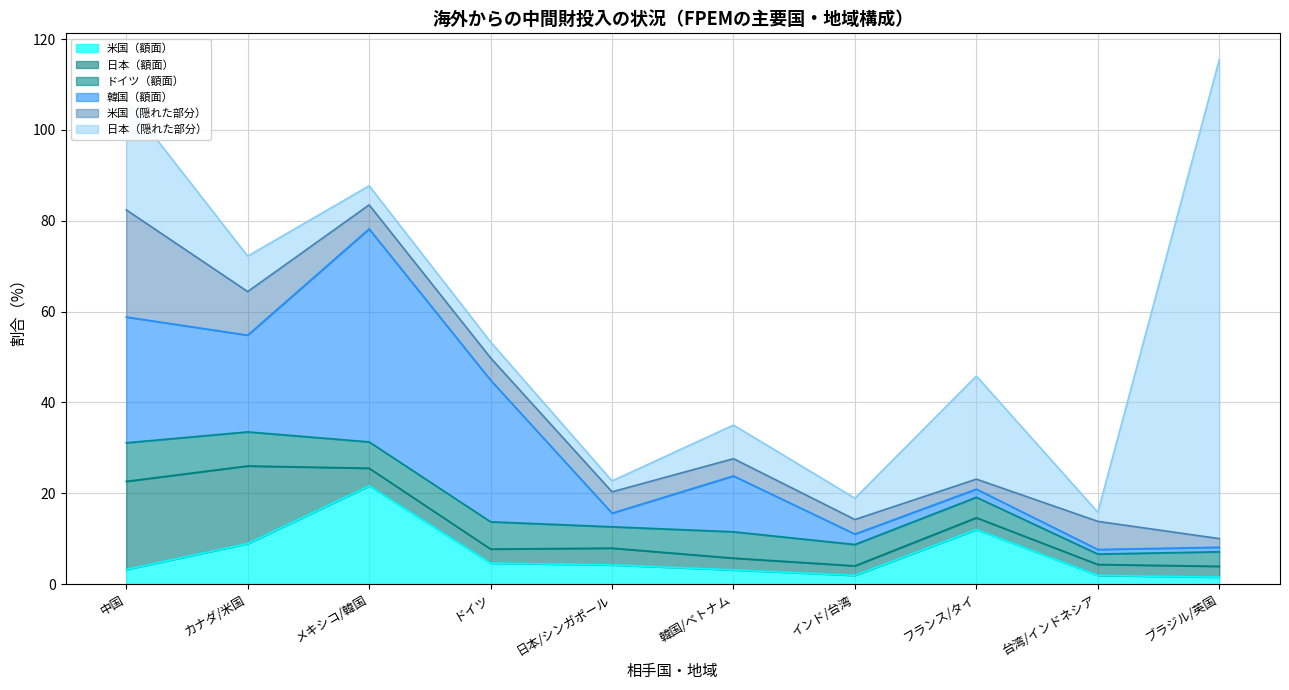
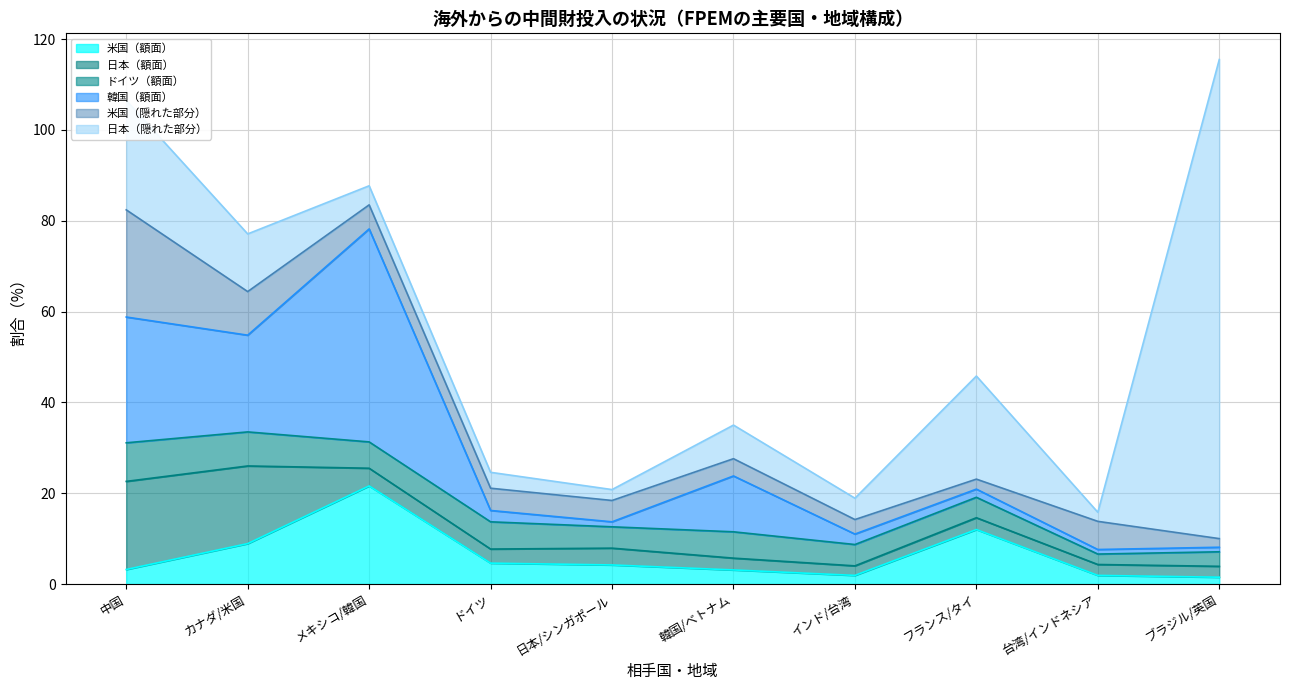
  {
    "米国（額面）": {
      "中国": 3,
      "カナダ/米国": 9,
      "メキシコ/韓国": 22,
      "ドイツ": 5,
      "日本/シンガポール": 4,
      "韓国/ベトナム": 3,
      "インド/台湾": 2,
      "フランス/タイ": 12,
      "台湾/インドネシア": 2,
      "ブラジル/英国": 2
    },
    "韓国（額面）": {
      "中国": 28,
      "カナダ/米国": 21,
      "メキシコ/韓国": 47,
-     "ドイツ": 31,
-     "日本/シンガポール": 3,
+     "ドイツ": 3,
+     "日本/シンガポール": 1,
      "韓国/ベトナム": 12,
      "インド/台湾": 2,
      "フランス/タイ": 2,
      "台湾/インドネシア": 1,
      "ブラジル/英国": 1
    },
    "米国（隠れた部分）": {
      "中国": 24,
      "カナダ/米国": 10,
      "メキシコ/韓国": 5,
      "ドイツ": 5,
      "日本/シンガポール": 5,
      "韓国/ベトナム": 4,
      "インド/台湾": 3,
      "フランス/タイ": 2,
      "台湾/インドネシア": 6,
      "ブラジル/英国": 2
    },
    "日本（隠れた部分）": {
-     "カナダ/米国": 8,
+     "カナダ/米国": 13,
      "メキシコ/韓国": 4,
      "ドイツ": 4,
      "日本/シンガポール": 2,
      "韓国/ベトナム": 7,
      "インド/台湾": 5,
      "フランス/タイ": 23,
      "台湾/インドネシア": 2,
      "ブラジル/英国": 106
    }
  }
